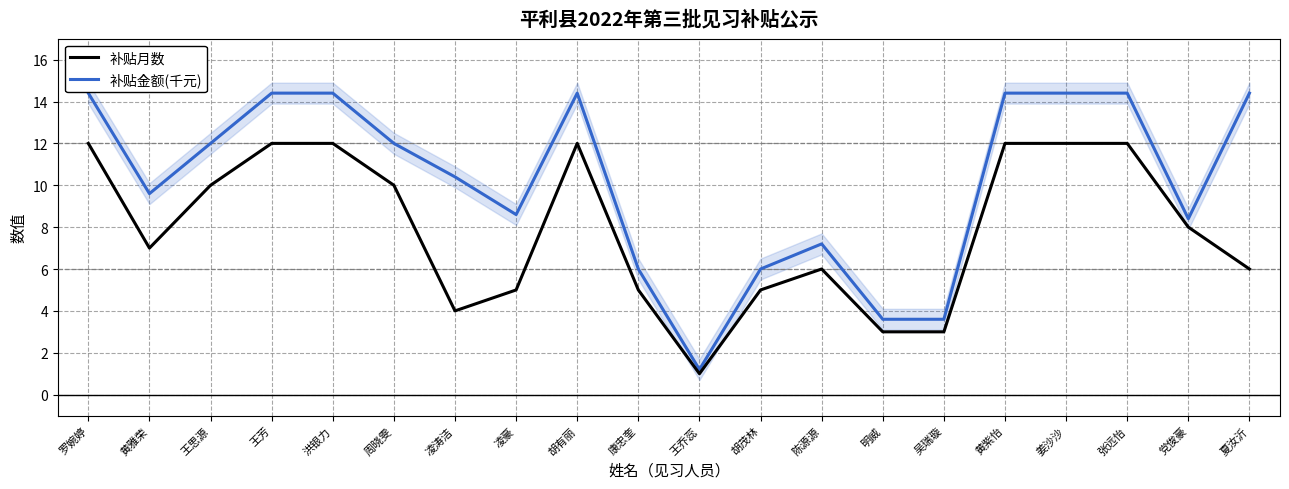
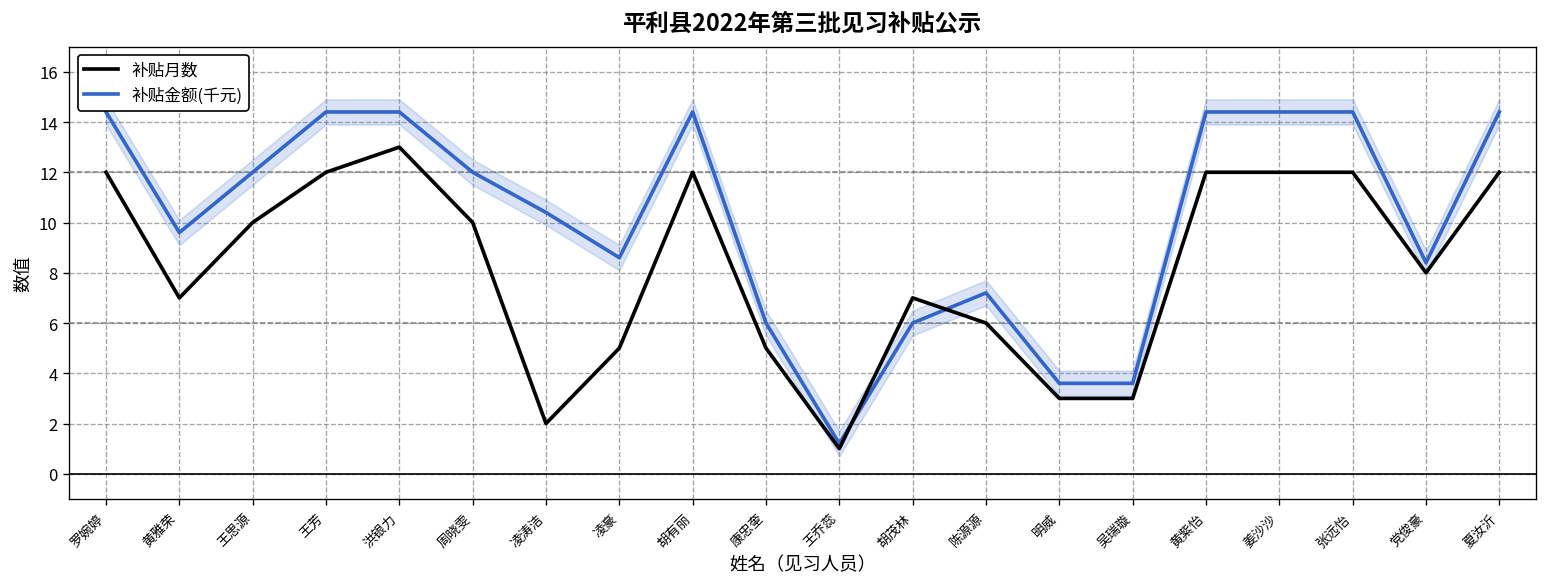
  {
    "补贴月数": {
      "罗婉婷": 12,
      "黄雅荣": 7,
      "王思源": 10,
      "王芳": 12,
-     "洪银力": 12,
+     "洪银力": 13,
      "周晓雯": 10,
-     "凌涛洁": 4,
+     "凌涛洁": 2,
      "凌豪": 5,
      "胡有丽": 12,
      "康忠奎": 5,
      "王乔蕊": 1,
-     "胡茂林": 5,
+     "胡茂林": 7,
      "陈源源": 6,
      "明威": 3,
      "吴瑞璇": 3,
      "黄紫怡": 12,
      "姜沙沙": 12,
      "张远怡": 12,
      "党俊豪": 8,
-     "夏汝沂": 6
+     "夏汝沂": 12
    }
  }
